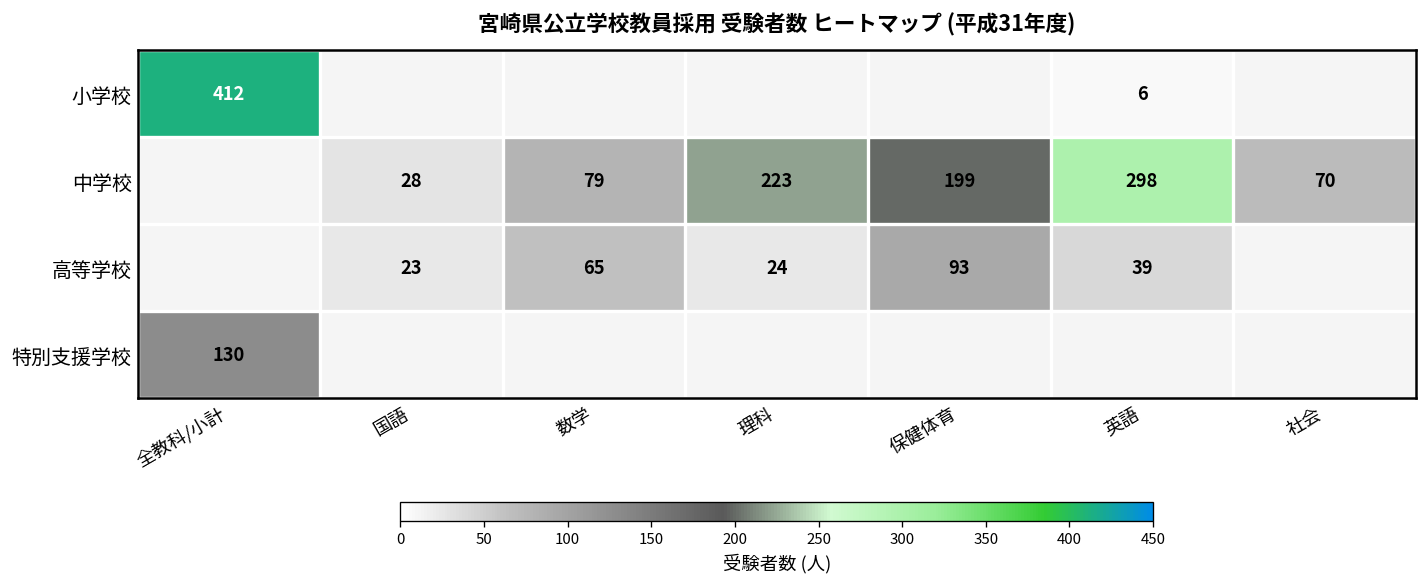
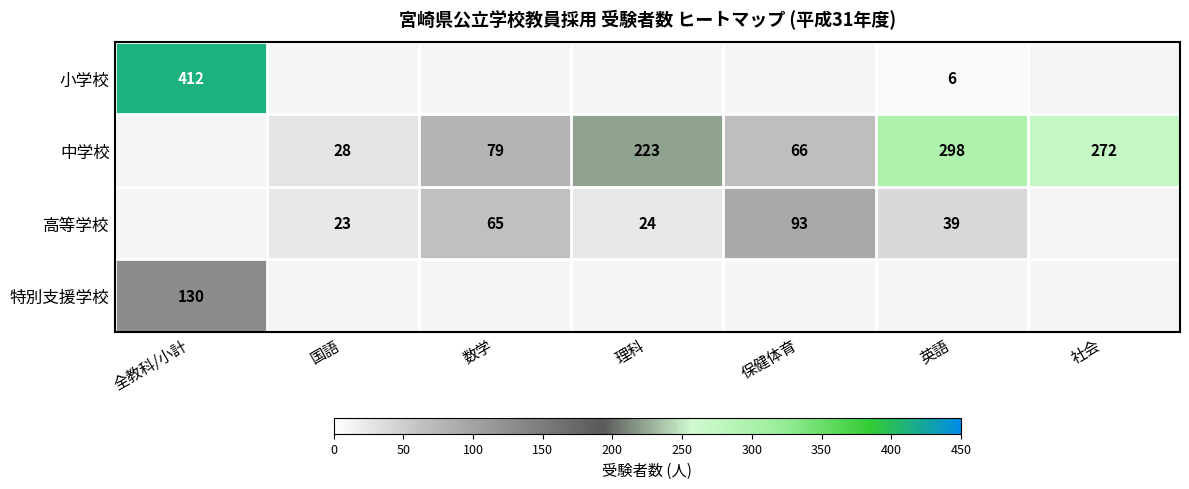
  {
    "小学校": {
      "全教科/小計": 412,
      "英語": 6
    },
    "中学校": {
      "国語": 28,
      "数学": 79,
      "理科": 223,
-     "保健体育": 199,
+     "保健体育": 66,
      "英語": 298,
-     "社会": 70
+     "社会": 272
    },
    "高等学校": {
      "国語": 23,
      "数学": 65,
      "理科": 24,
      "保健体育": 93,
      "英語": 39
    },
    "特別支援学校": {
      "全教科/小計": 130
    }
  }
